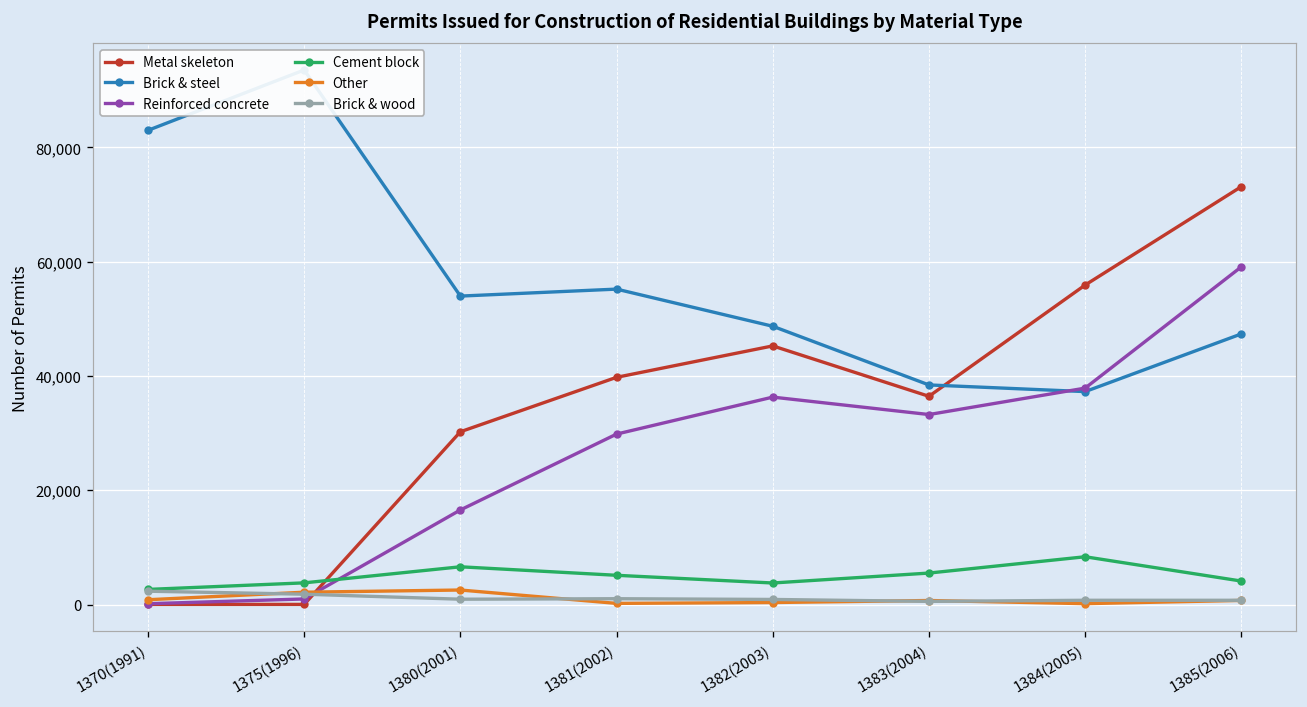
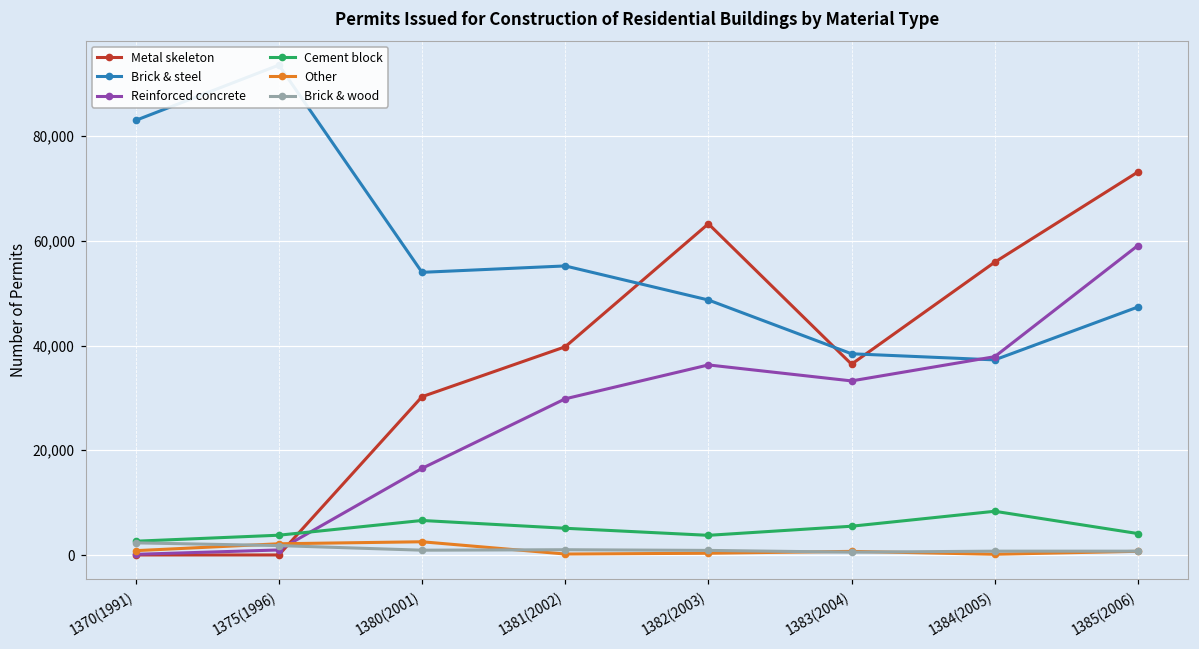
  {
    "Metal skeleton": {
      "1375(1996)": "0",
      "1380(2001)": "30,000",
      "1381(2002)": "40,000",
-     "1382(2003)": "45,000",
+     "1382(2003)": "63,000",
      "1383(2004)": "36,000",
      "1384(2005)": "56,000",
      "1385(2006)": "73,000"
    },
    "Brick & steel": {
      "1370(1991)": "83,000",
      "1380(2001)": "54,000",
      "1381(2002)": "55,000",
      "1382(2003)": "49,000",
      "1383(2004)": "38,000",
      "1384(2005)": "37,000",
      "1385(2006)": "47,000"
    },
    "Reinforced concrete": {
      "1375(1996)": "1,000",
      "1380(2001)": "17,000",
      "1381(2002)": "30,000",
      "1382(2003)": "36,000",
      "1383(2004)": "33,000",
      "1384(2005)": "38,000",
      "1385(2006)": "59,000"
    },
    "Cement block": {
      "1375(1996)": "4,000",
      "1380(2001)": "7,000",
      "1381(2002)": "5,000",
      "1382(2003)": "4,000",
      "1383(2004)": "6,000",
      "1384(2005)": "8,000",
      "1385(2006)": "4,000"
    },
    "Other": {
      "1370(1991)": "1,000",
      "1380(2001)": "3,000",
      "1381(2002)": "0",
      "1384(2005)": "0"
    },
    "Brick & wood": {
      "1380(2001)": "1,000",
      "1381(2002)": "1,000",
      "1384(2005)": "1,000"
    }
  }
